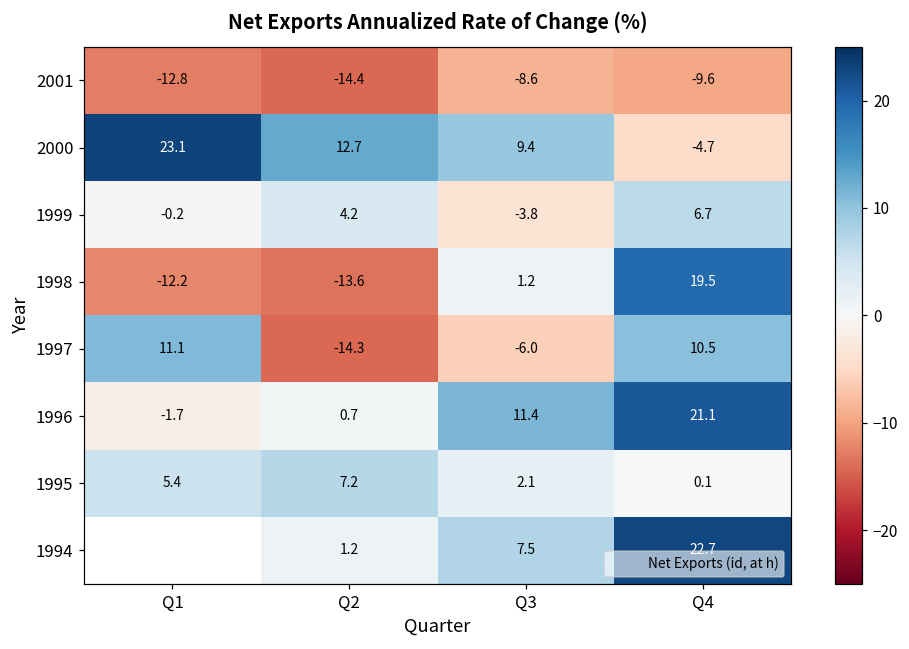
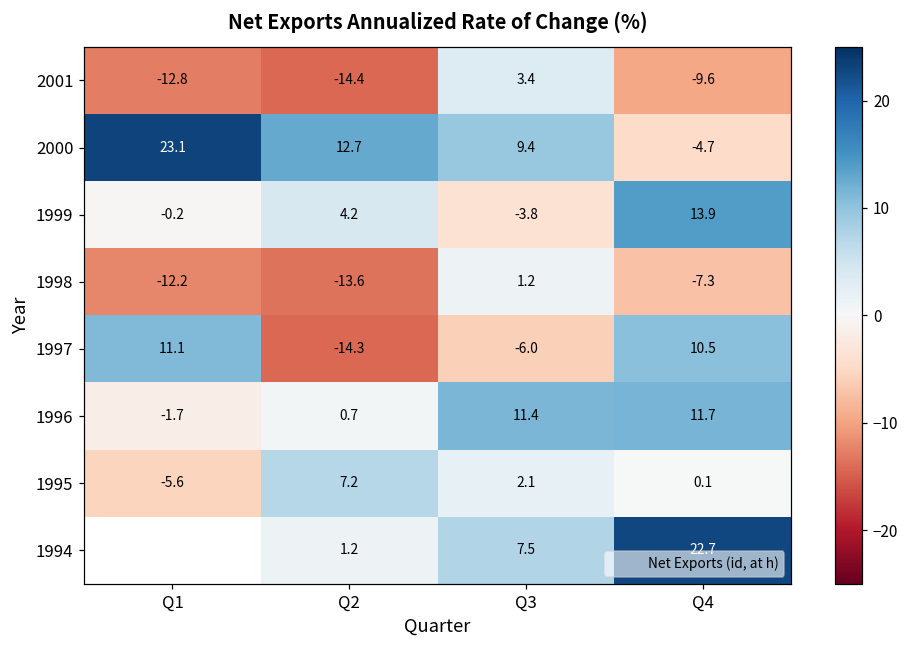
  {
    "2001": {
      "Q1": -12.8,
      "Q2": -14.4,
-     "Q3": -8.6,
+     "Q3": 3.4,
      "Q4": -9.6
    },
    "2000": {
      "Q1": 23.1,
      "Q2": 12.7,
      "Q3": 9.4,
      "Q4": -4.7
    },
    "1999": {
      "Q1": -0.2,
      "Q2": 4.2,
      "Q3": -3.8,
-     "Q4": 6.7
+     "Q4": 13.9
    },
    "1998": {
      "Q1": -12.2,
      "Q2": -13.6,
      "Q3": 1.2,
-     "Q4": 19.5
+     "Q4": -7.3
    },
    "1997": {
      "Q1": 11.1,
      "Q2": -14.3,
      "Q3": -6.0,
      "Q4": 10.5
    },
    "1996": {
      "Q1": -1.7,
      "Q2": 0.7,
      "Q3": 11.4,
-     "Q4": 21.1
+     "Q4": 11.7
    },
    "1995": {
-     "Q1": 5.4,
+     "Q1": -5.6,
      "Q2": 7.2,
      "Q3": 2.1,
      "Q4": 0.1
    },
    "1994": {
      "Q2": 1.2,
      "Q3": 7.5
    }
  }
